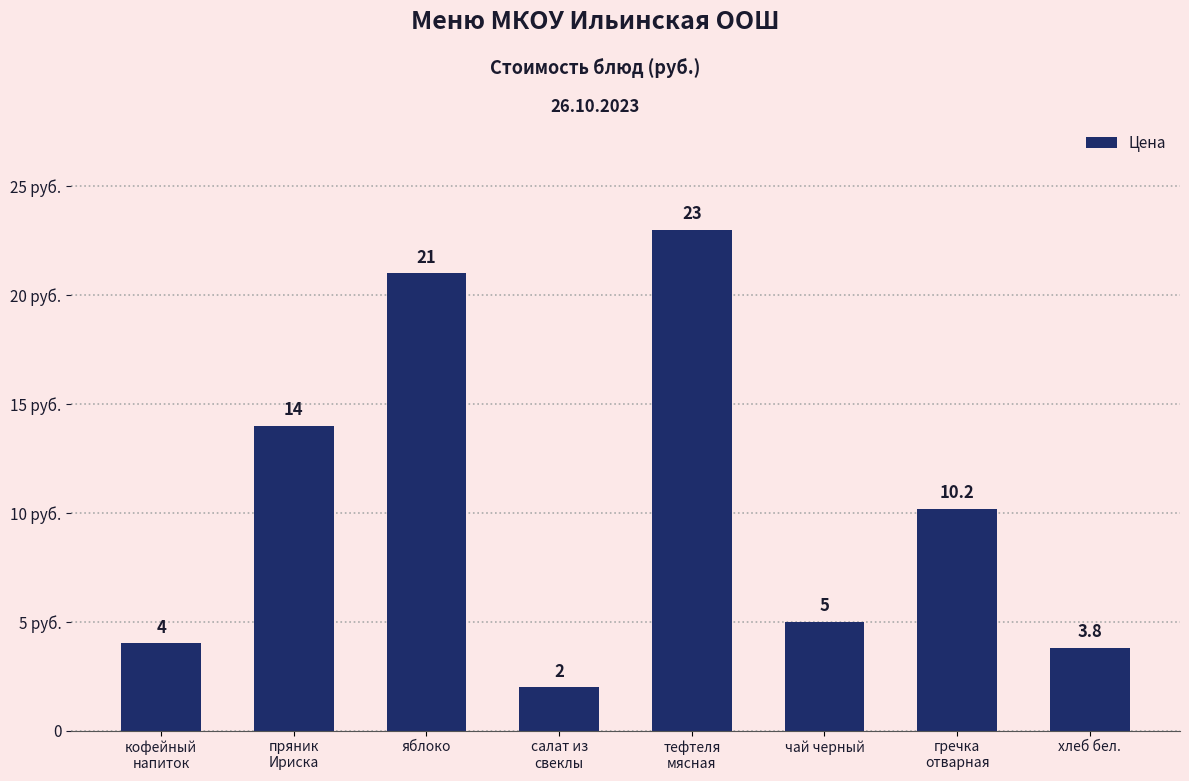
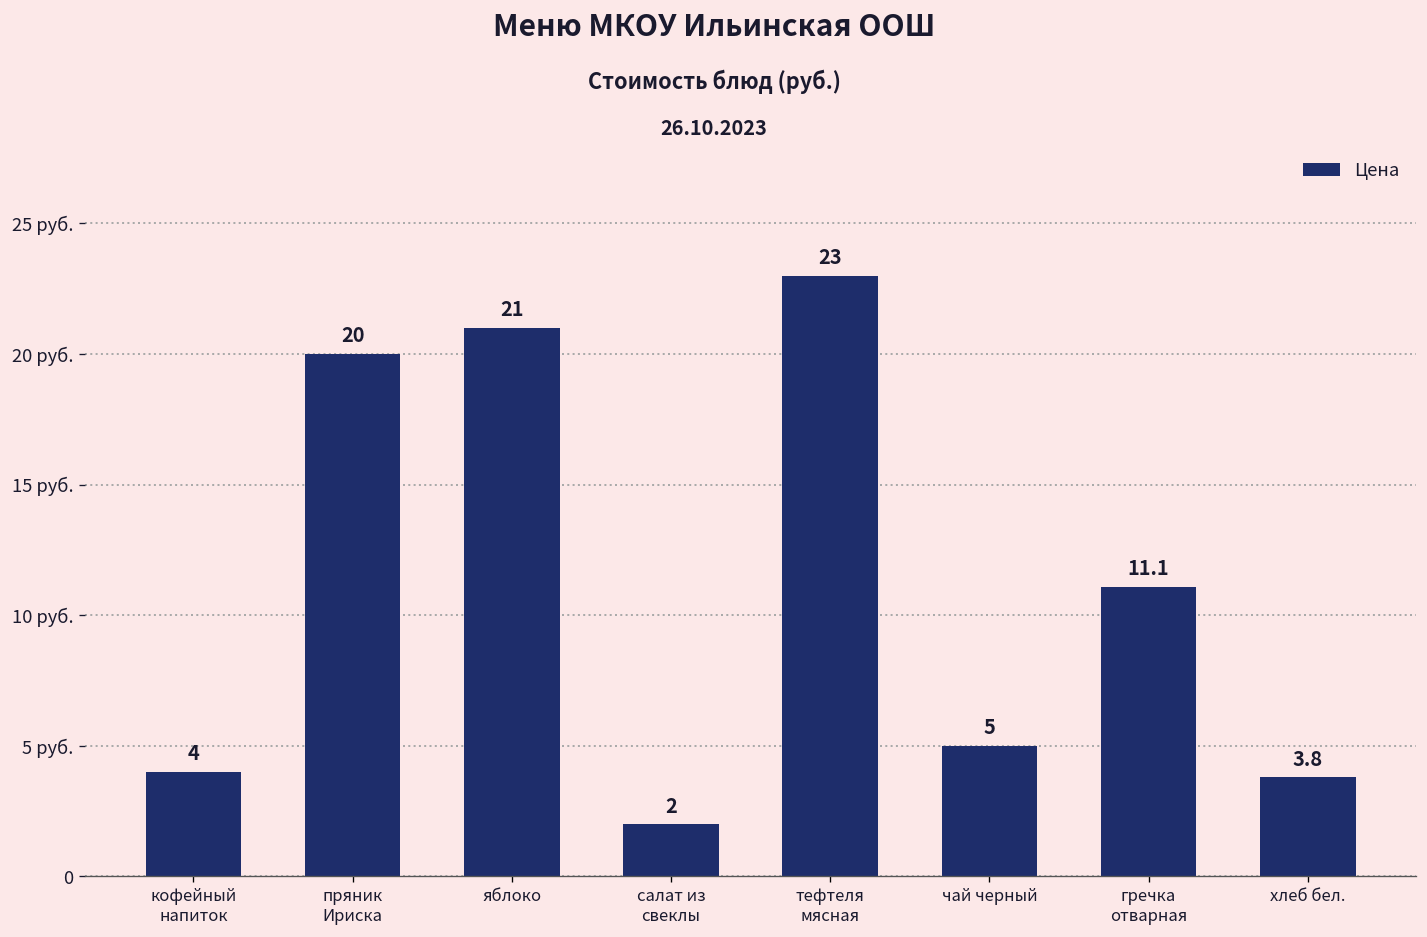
  {
    "кофейный напиток": 4,
-   "пряник Ириска": 14,
+   "пряник Ириска": 20,
    "яблоко": 21,
    "салат из свеклы": 2,
    "тефтеля мясная": 23,
    "чай черный": 5,
-   "гречка отварная": 10.2,
+   "гречка отварная": 11.1,
    "хлеб бел.": 3.8
  }
